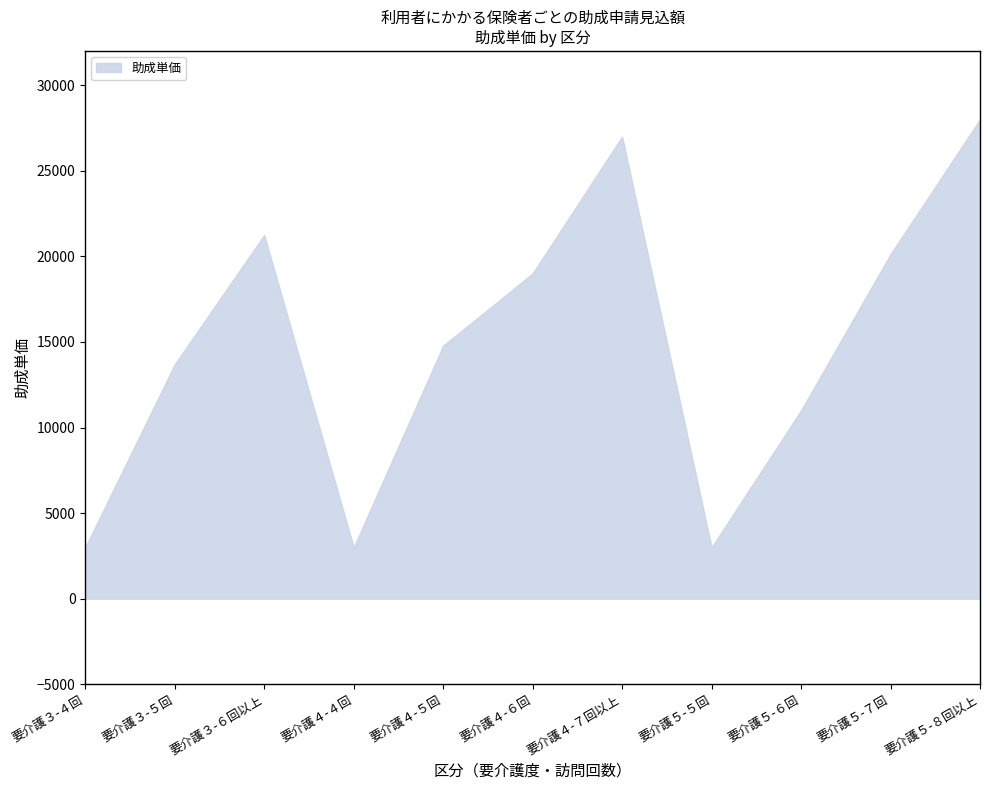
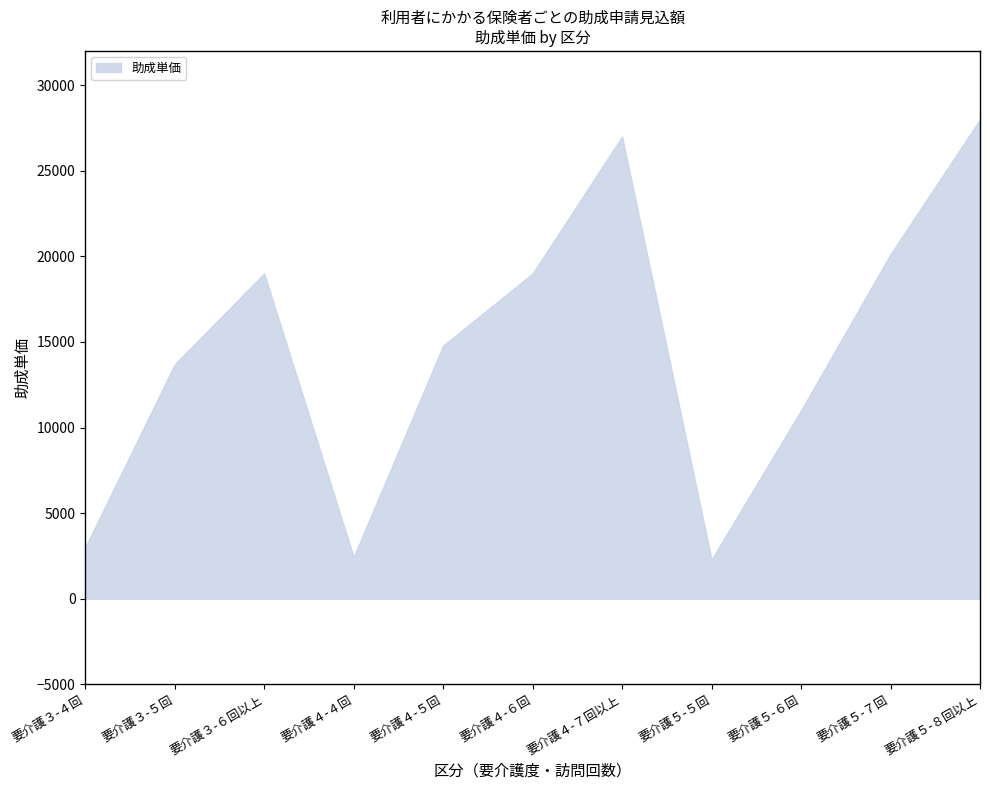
  {
    "要介護３-４回": 3000,
    "要介護３-５回": 13700,
-   "要介護３-６回以上": 21200,
-   "要介護４-４回": 3000,
+   "要介護３-６回以上": 19000,
+   "要介護４-４回": 2400,
    "要介護４-５回": 14800,
    "要介護４-６回": 19000,
    "要介護４-７回以上": 27000,
-   "要介護５-５回": 3000,
+   "要介護５-５回": 2300,
    "要介護５-６回": 11000,
    "要介護５-７回": 20100,
    "要介護５-８回以上": 28000
  }
